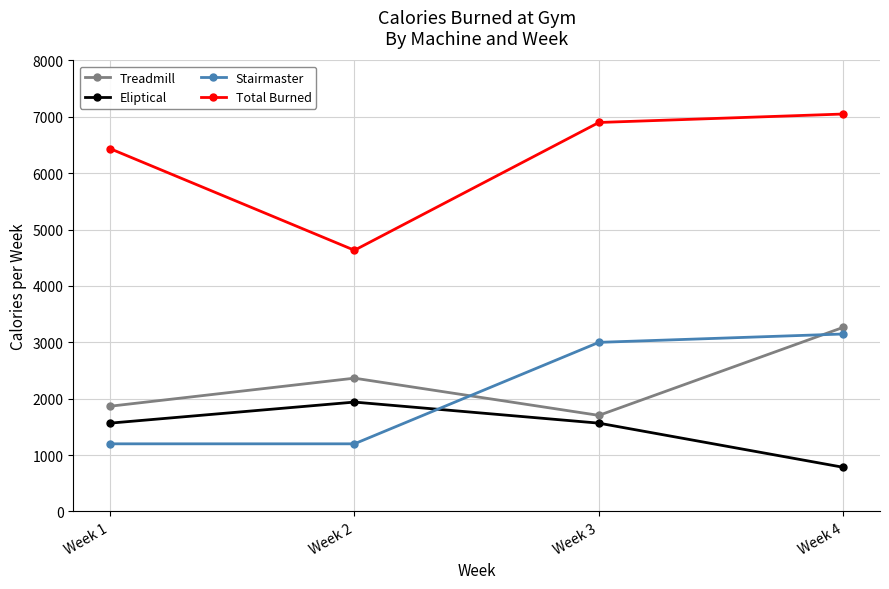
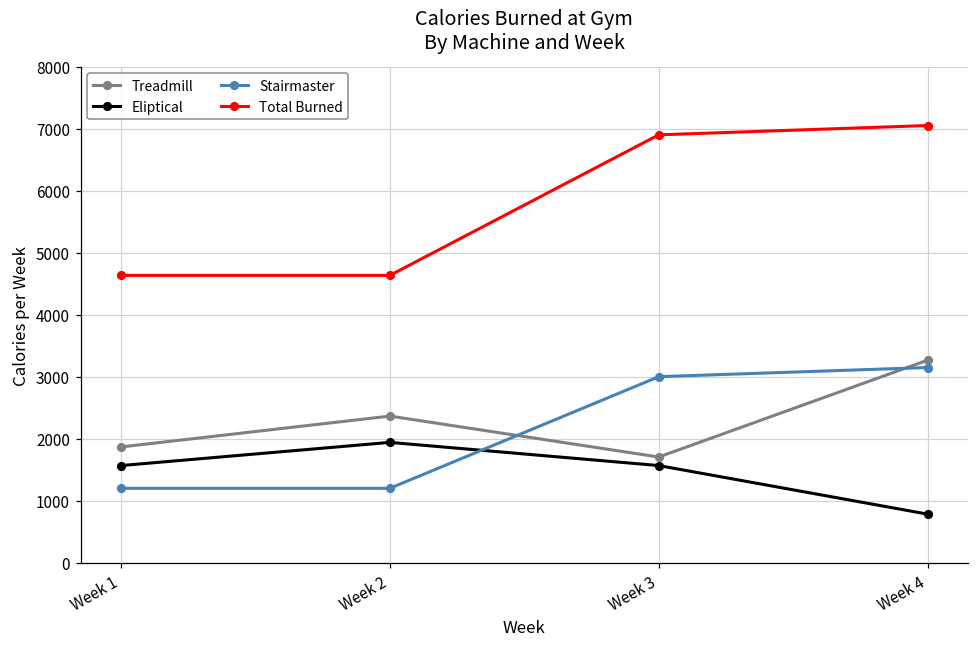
  {
    "Treadmill": {
      "Week 1": 1900,
      "Week 2": 2400,
      "Week 3": 1700,
      "Week 4": 3300
    },
    "Eliptical": {
      "Week 1": 1600,
      "Week 2": 1900,
      "Week 3": 1600,
      "Week 4": 800
    },
    "Stairmaster": {
      "Week 1": 1200,
      "Week 2": 1200,
      "Week 3": 3000,
      "Week 4": 3100
    },
    "Total Burned": {
-     "Week 1": 6400,
+     "Week 1": 4600,
      "Week 2": 4600,
      "Week 3": 6900,
      "Week 4": 7100
    }
  }
